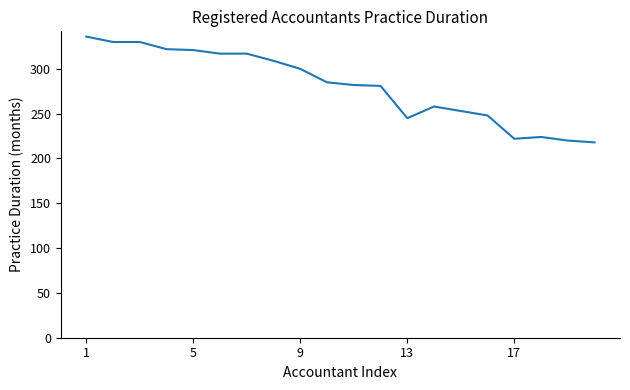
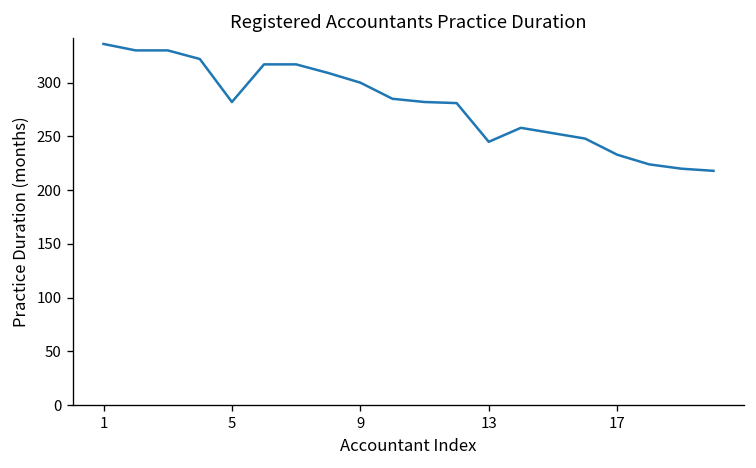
  {
    "1": 340,
-   "5": 320,
+   "5": 280,
    "9": 300,
    "13": 250,
-   "17": 220
+   "17": 230
  }
